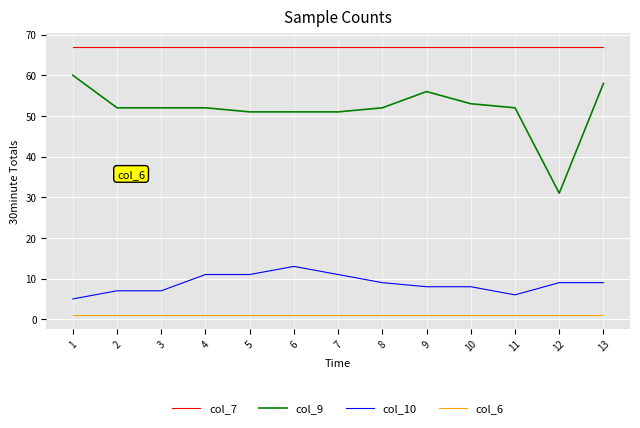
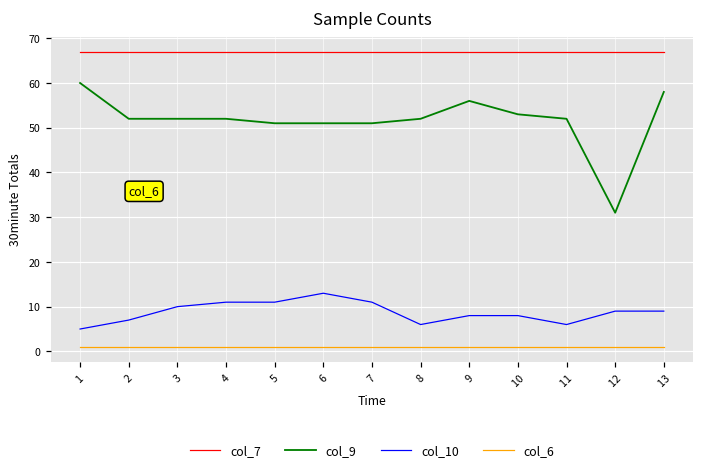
  {
    "col_7": {
      "1": 67,
      "2": 67,
      "3": 67,
      "4": 67,
      "5": 67,
      "6": 67,
      "7": 67,
      "8": 67,
      "9": 67,
      "10": 67,
      "11": 67,
      "12": 67,
      "13": 67
    },
    "col_9": {
      "1": 60,
      "2": 52,
      "3": 52,
      "4": 52,
      "5": 51,
      "6": 51,
      "7": 51,
      "8": 52,
      "9": 56,
      "10": 53,
      "11": 52,
      "12": 31,
      "13": 58
    },
    "col_10": {
      "1": 5,
      "2": 7,
-     "3": 7,
+     "3": 10,
      "4": 11,
      "5": 11,
      "6": 13,
      "7": 11,
-     "8": 9,
+     "8": 6,
      "9": 8,
      "10": 8,
      "11": 6,
      "12": 9,
      "13": 9
    },
    "col_6": {
      "1": 1,
      "2": 1,
      "3": 1,
      "4": 1,
      "5": 1,
      "6": 1,
      "7": 1,
      "8": 1,
      "9": 1,
      "10": 1,
      "11": 1,
      "12": 1,
      "13": 1
    }
  }
